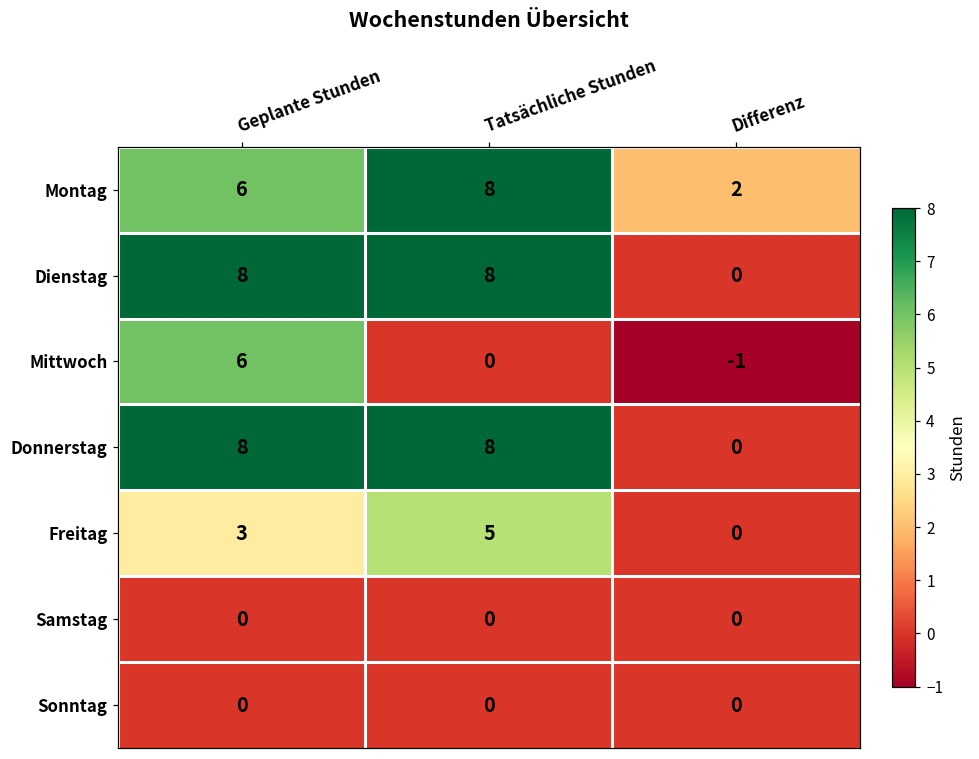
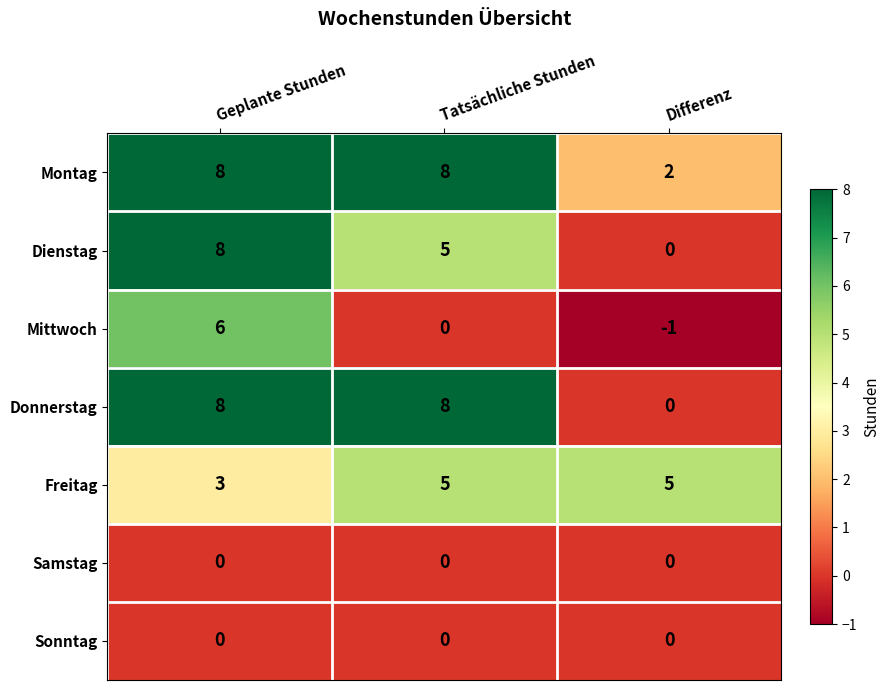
  {
    "Montag": {
-     "Geplante Stunden": 6,
+     "Geplante Stunden": 8,
      "Tatsächliche Stunden": 8,
      "Differenz": 2
    },
    "Dienstag": {
      "Geplante Stunden": 8,
-     "Tatsächliche Stunden": 8,
+     "Tatsächliche Stunden": 5,
      "Differenz": 0
    },
    "Mittwoch": {
      "Geplante Stunden": 6,
      "Tatsächliche Stunden": 0,
      "Differenz": -1
    },
    "Donnerstag": {
      "Geplante Stunden": 8,
      "Tatsächliche Stunden": 8,
      "Differenz": 0
    },
    "Freitag": {
      "Geplante Stunden": 3,
      "Tatsächliche Stunden": 5,
-     "Differenz": 0
+     "Differenz": 5
    },
    "Samstag": {
      "Geplante Stunden": 0,
      "Tatsächliche Stunden": 0,
      "Differenz": 0
    },
    "Sonntag": {
      "Geplante Stunden": 0,
      "Tatsächliche Stunden": 0,
      "Differenz": 0
    }
  }
